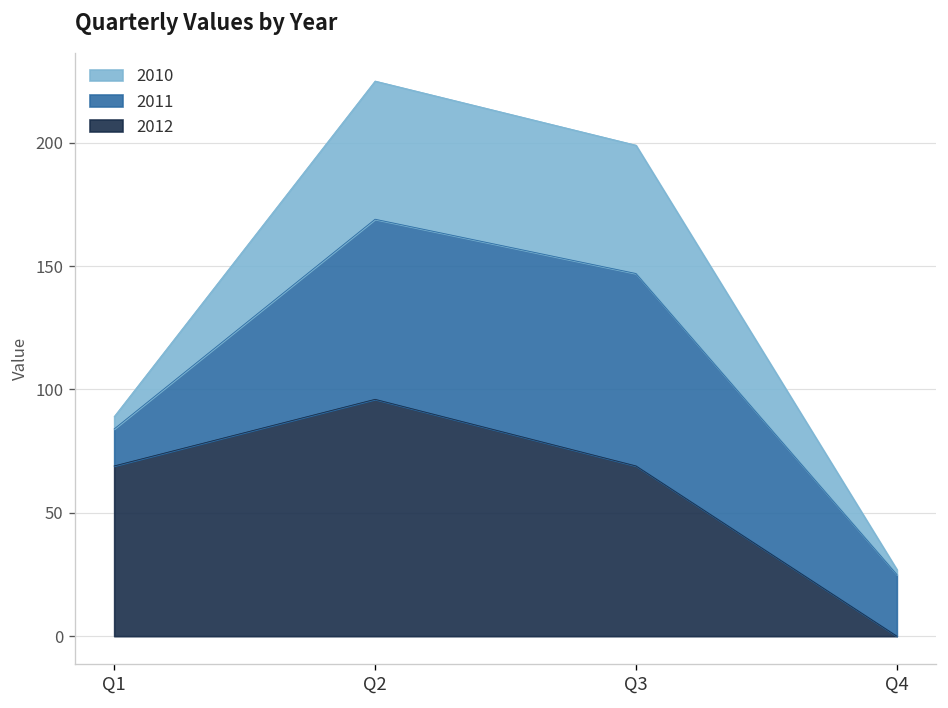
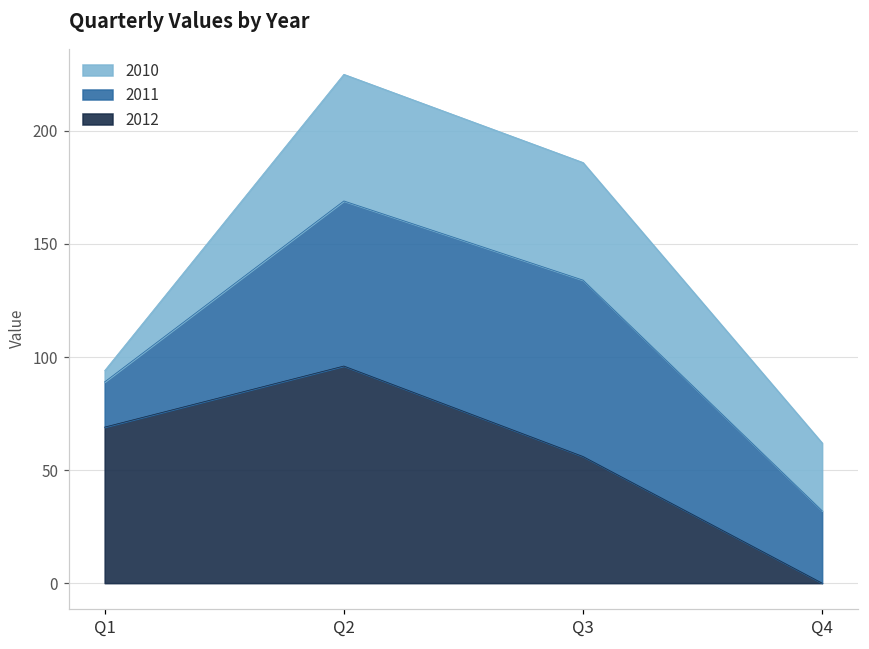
  {
    "2012": {
      "Q1": 69,
      "Q2": 96,
-     "Q3": 69,
+     "Q3": 56,
      "Q4": 0
    },
    "2011": {
-     "Q1": 15,
+     "Q1": 20,
      "Q2": 73,
      "Q3": 78,
-     "Q4": 25
+     "Q4": 32
    },
    "2010": {
      "Q1": 5,
      "Q2": 56,
      "Q3": 52,
-     "Q4": 2
+     "Q4": 30
    }
  }
